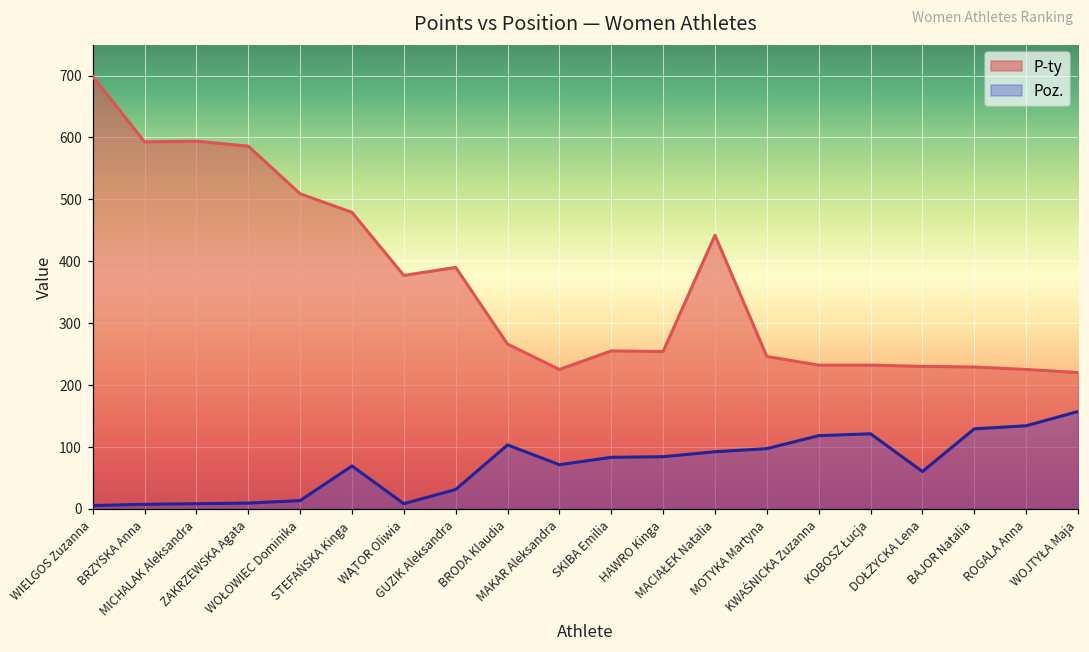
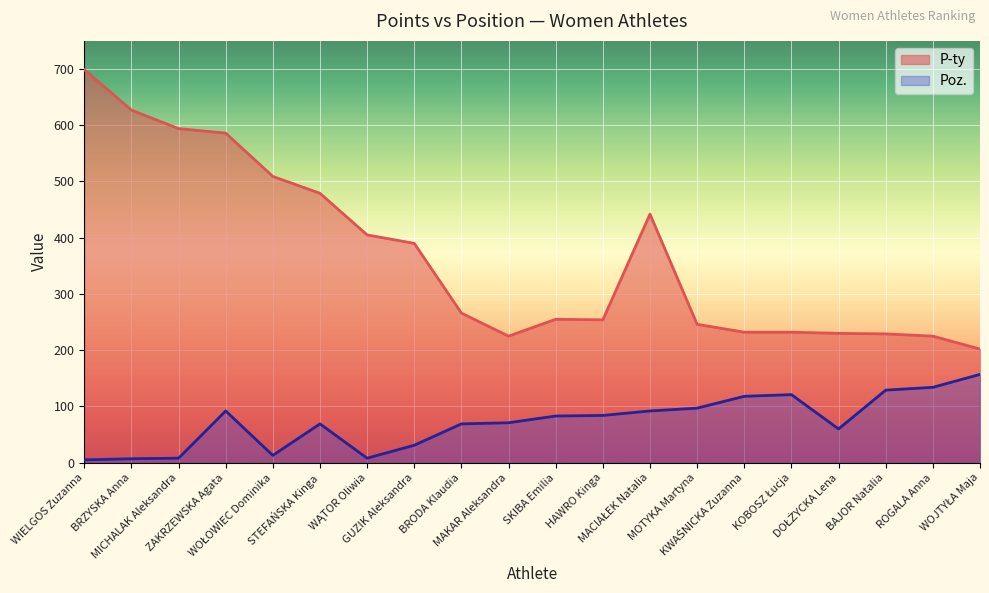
  {
    "P-ty": {
      "WIELGOS Zuzanna": 700,
-     "BRZYSKA Anna": 590,
+     "BRZYSKA Anna": 630,
      "MICHALAK Aleksandra": 590,
      "ZAKRZEWSKA Agata": 590,
      "WOŁOWIEC Dominika": 510,
      "STEFAŃSKA Kinga": 480,
-     "WĄTOR Oliwia": 380,
+     "WĄTOR Oliwia": 410,
      "GUZIK Aleksandra": 390,
      "BRODA Klaudia": 270,
      "MAKAR Aleksandra": 230,
      "SKIBA Emilia": 260,
      "HAWRO Kinga": 250,
      "MACIAŁEK Natalia": 440,
      "MOTYKA Martyna": 250,
      "KWAŚNICKA Zuzanna": 230,
      "KOBOSZ Łucja": 230,
      "DOŁŻYCKA Lena": 230,
      "BAJOR Natalia": 230,
      "ROGALA Anna": 230,
-     "WOJTYŁA Maja": 220
+     "WOJTYŁA Maja": 200
    },
    "Poz.": {
      "WIELGOS Zuzanna": 10,
      "BRZYSKA Anna": 10,
      "MICHALAK Aleksandra": 10,
-     "ZAKRZEWSKA Agata": 10,
+     "ZAKRZEWSKA Agata": 90,
      "WOŁOWIEC Dominika": 10,
      "STEFAŃSKA Kinga": 70,
      "WĄTOR Oliwia": 10,
      "GUZIK Aleksandra": 30,
-     "BRODA Klaudia": 100,
+     "BRODA Klaudia": 70,
      "MAKAR Aleksandra": 70,
      "SKIBA Emilia": 80,
      "HAWRO Kinga": 80,
      "MACIAŁEK Natalia": 90,
      "MOTYKA Martyna": 100,
      "KWAŚNICKA Zuzanna": 120,
      "KOBOSZ Łucja": 120,
      "DOŁŻYCKA Lena": 60,
      "BAJOR Natalia": 130,
      "ROGALA Anna": 130,
      "WOJTYŁA Maja": 160
    }
  }
